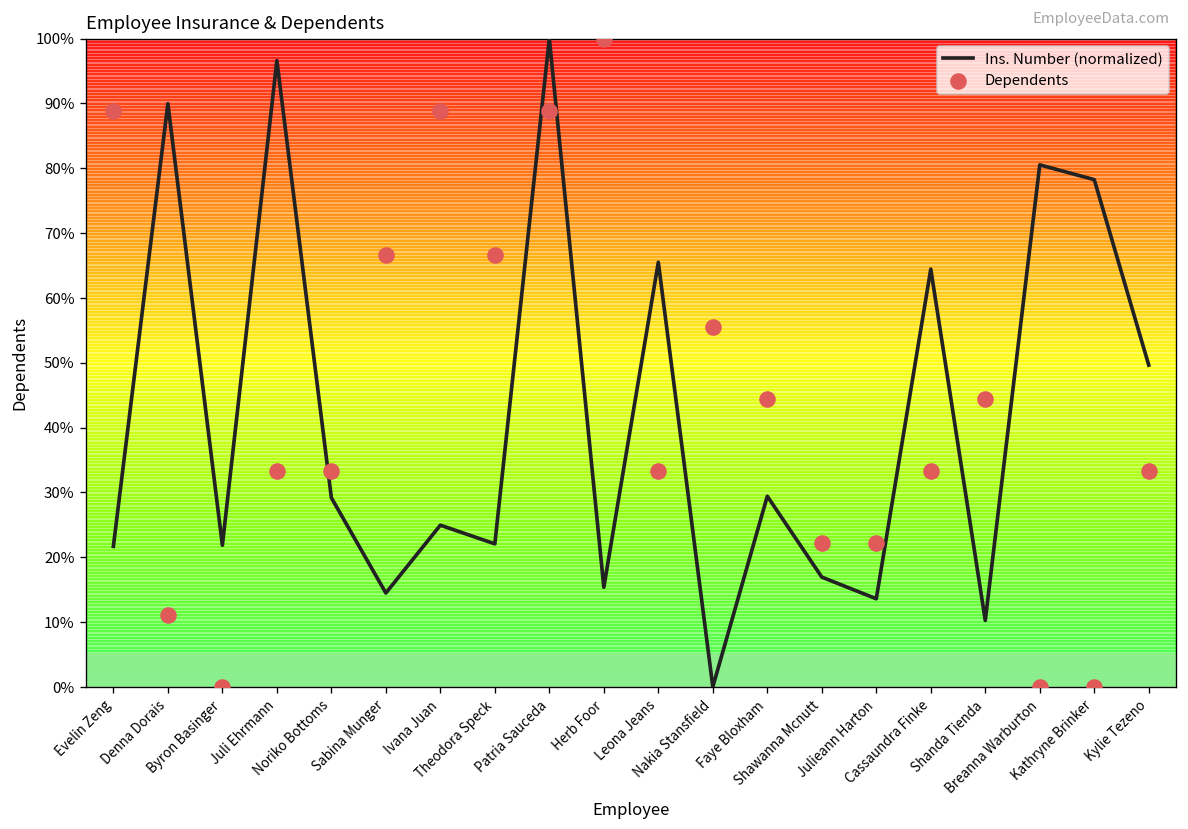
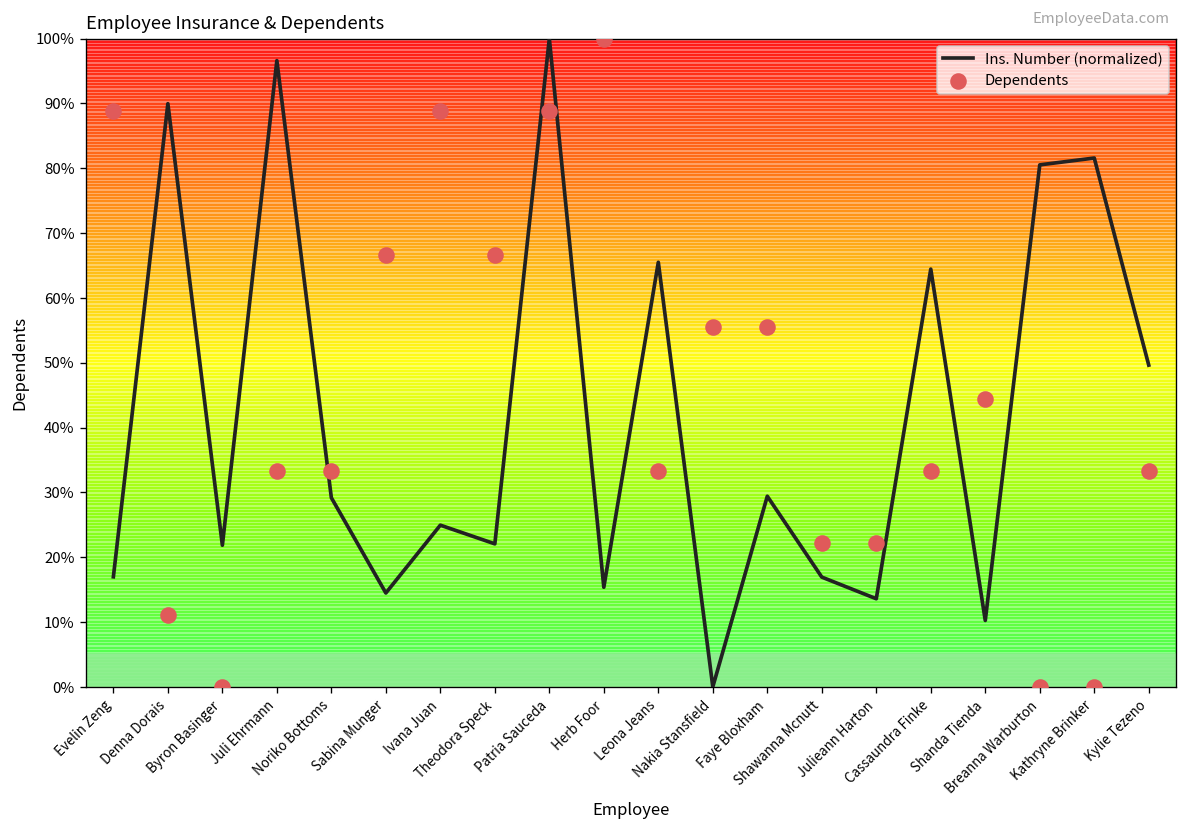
  {
    "Ins. Number (normalized)": {
-     "Evelin Zeng": "22%",
+     "Evelin Zeng": "17%",
      "Denna Dorais": "90%",
      "Byron Basinger": "22%",
      "Juli Ehrmann": "97%",
      "Noriko Bottoms": "29%",
      "Sabina Munger": "14%",
      "Ivana Juan": "25%",
      "Theodora Speck": "22%",
      "Patria Sauceda": "100%",
      "Herb Foor": "15%",
      "Leona Jeans": "65%",
      "Nakia Stansfield": "0%",
      "Faye Bloxham": "29%",
      "Shawanna Mcnutt": "17%",
      "Julieann Harton": "14%",
      "Cassaundra Finke": "64%",
      "Shanda Tienda": "10%",
      "Breanna Warburton": "81%",
-     "Kathryne Brinker": "78%",
+     "Kathryne Brinker": "82%",
      "Kylie Tezeno": "50%"
    },
    "Dependents": {
-     "Faye Bloxham": "44%"
+     "Faye Bloxham": "56%"
    }
  }
